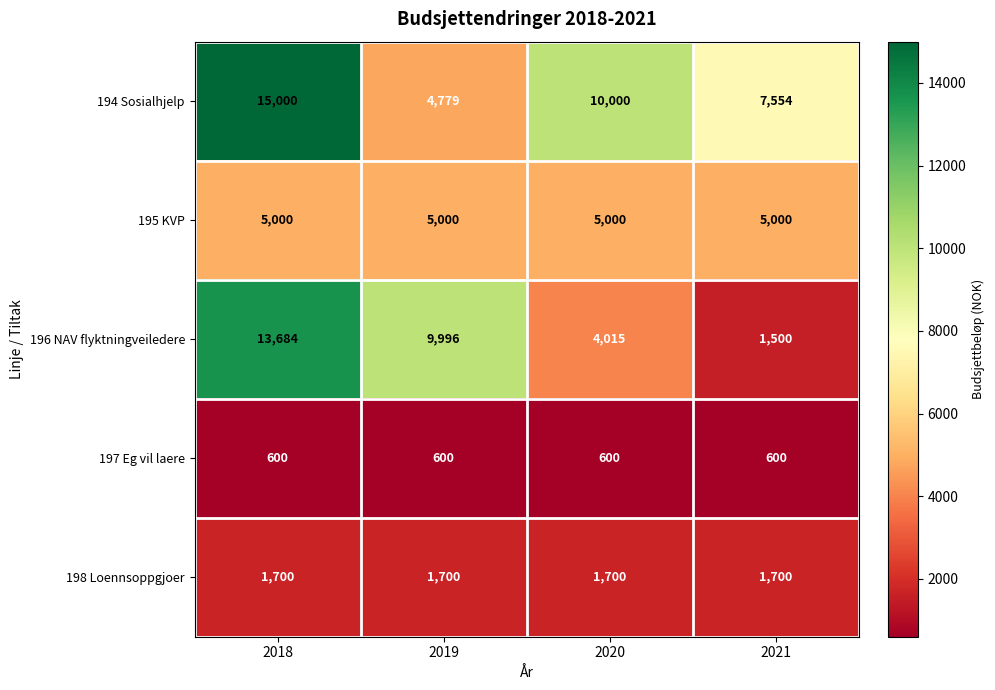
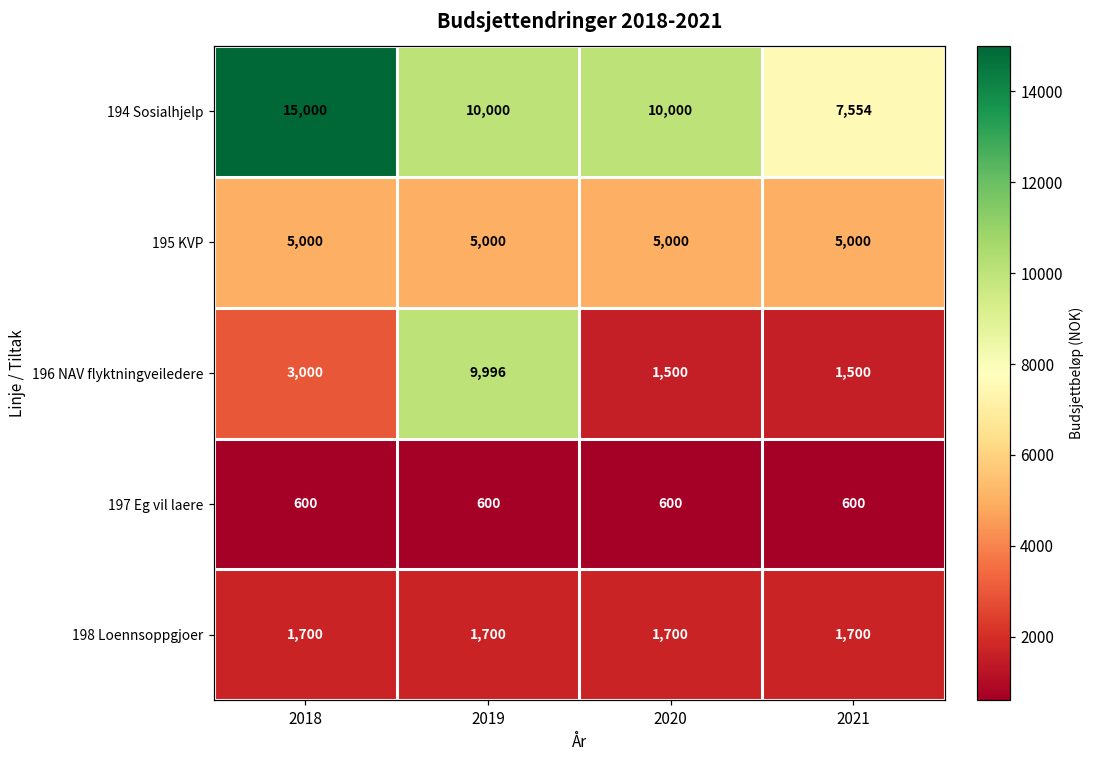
  {
    "194 Sosialhjelp": {
      "2018": "15,000",
-     "2019": "4,779",
+     "2019": "10,000",
      "2020": "10,000",
      "2021": "7,554"
    },
    "195 KVP": {
      "2018": "5,000",
      "2019": "5,000",
      "2020": "5,000",
      "2021": "5,000"
    },
    "196 NAV flyktningveiledere": {
-     "2018": "13,684",
+     "2018": "3,000",
      "2019": "9,996",
-     "2020": "4,015",
+     "2020": "1,500",
      "2021": "1,500"
    },
    "197 Eg vil laere": {
      "2018": "600",
      "2019": "600",
      "2020": "600",
      "2021": "600"
    },
    "198 Loennsoppgjoer": {
      "2018": "1,700",
      "2019": "1,700",
      "2020": "1,700",
      "2021": "1,700"
    }
  }
